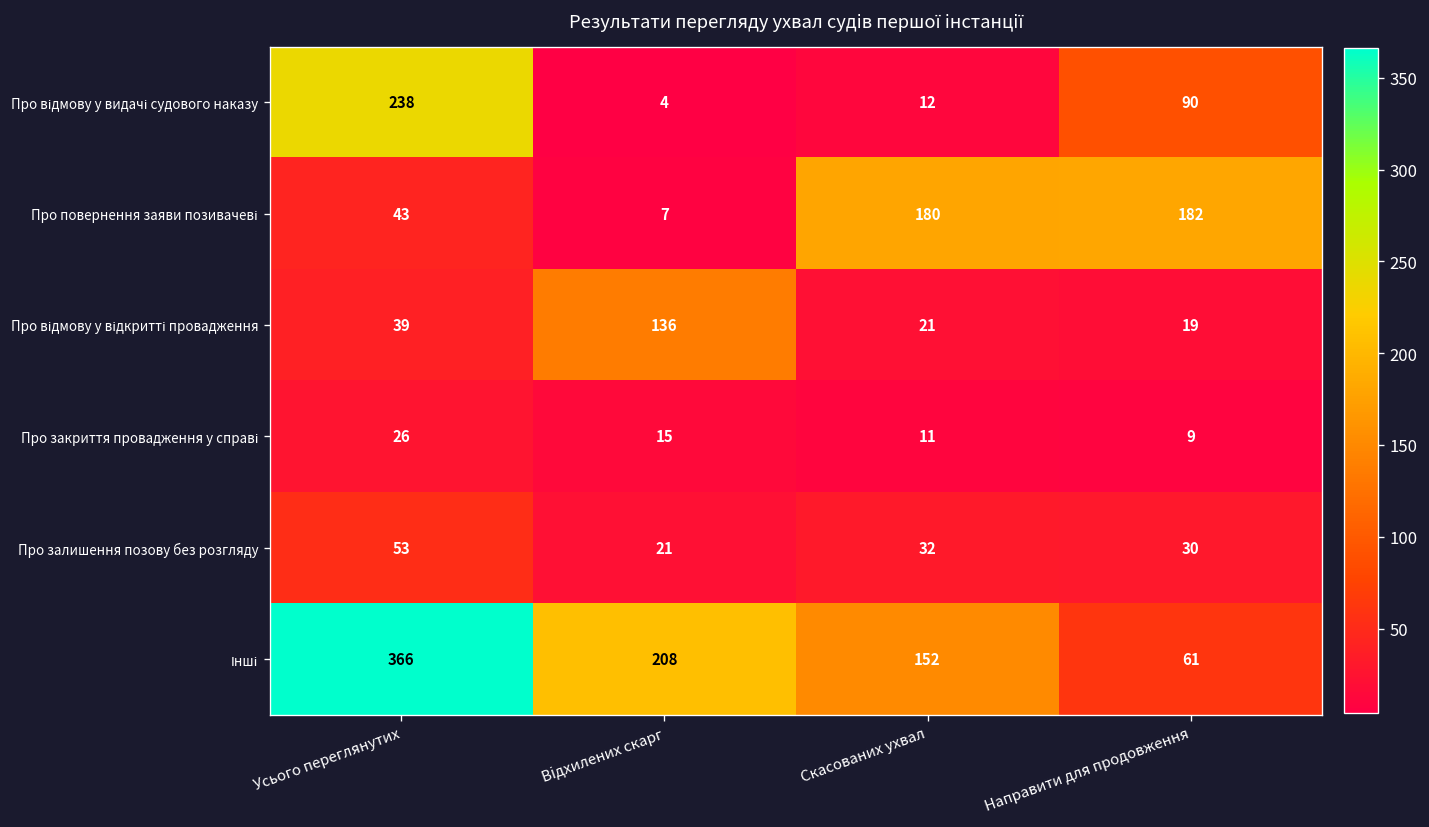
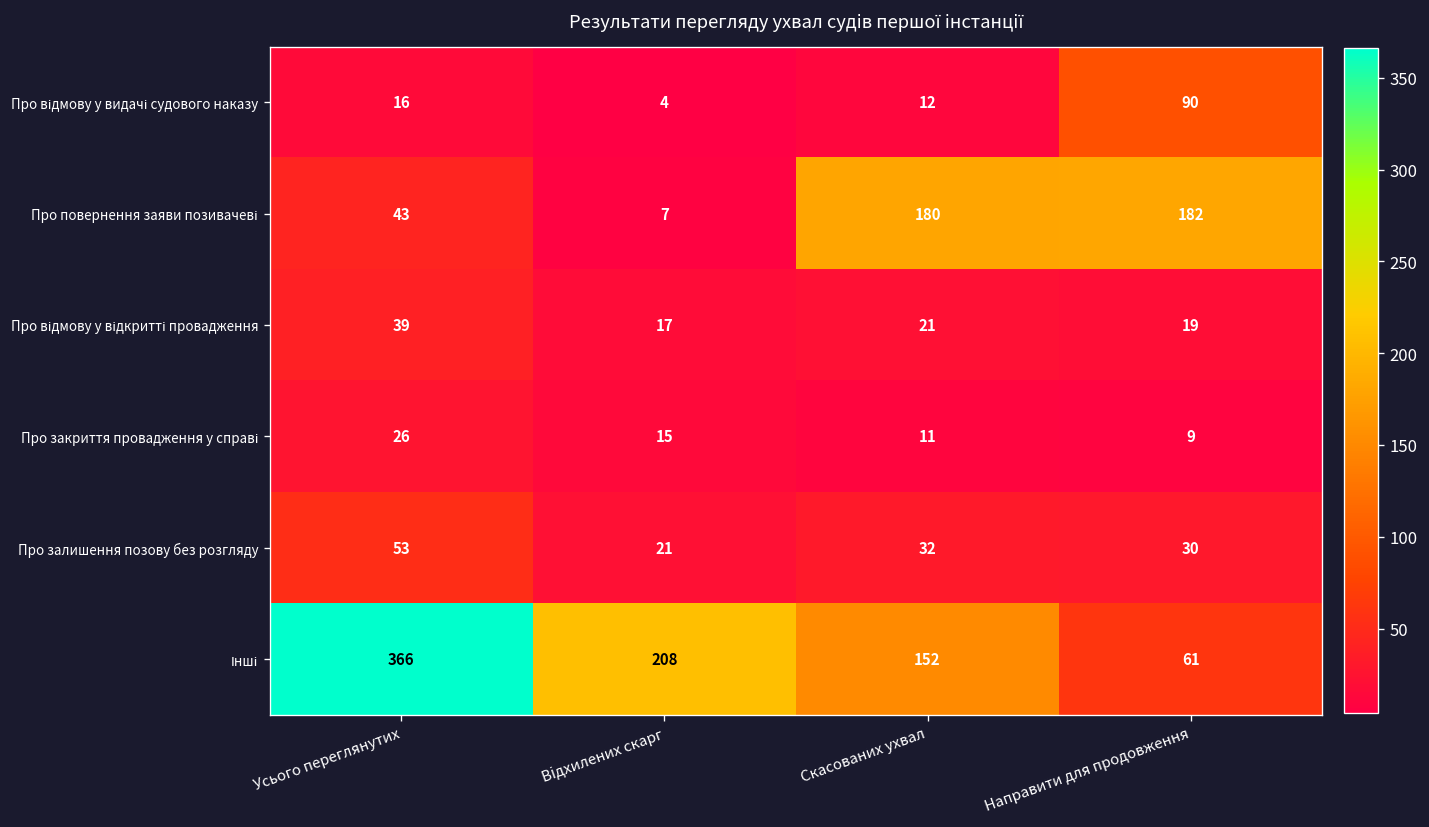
  {
    "Про відмову у видачі судового наказу": {
-     "Усього переглянутих": 238,
+     "Усього переглянутих": 16,
      "Відхилених скарг": 4,
      "Скасованих ухвал": 12,
      "Направити для продовження": 90
    },
    "Про повернення заяви позивачеві": {
      "Усього переглянутих": 43,
      "Відхилених скарг": 7,
      "Скасованих ухвал": 180,
      "Направити для продовження": 182
    },
    "Про відмову у відкритті провадження": {
      "Усього переглянутих": 39,
-     "Відхилених скарг": 136,
+     "Відхилених скарг": 17,
      "Скасованих ухвал": 21,
      "Направити для продовження": 19
    },
    "Про закриття провадження у справі": {
      "Усього переглянутих": 26,
      "Відхилених скарг": 15,
      "Скасованих ухвал": 11,
      "Направити для продовження": 9
    },
    "Про залишення позову без розгляду": {
      "Усього переглянутих": 53,
      "Відхилених скарг": 21,
      "Скасованих ухвал": 32,
      "Направити для продовження": 30
    },
    "Інші": {
      "Усього переглянутих": 366,
      "Відхилених скарг": 208,
      "Скасованих ухвал": 152,
      "Направити для продовження": 61
    }
  }
